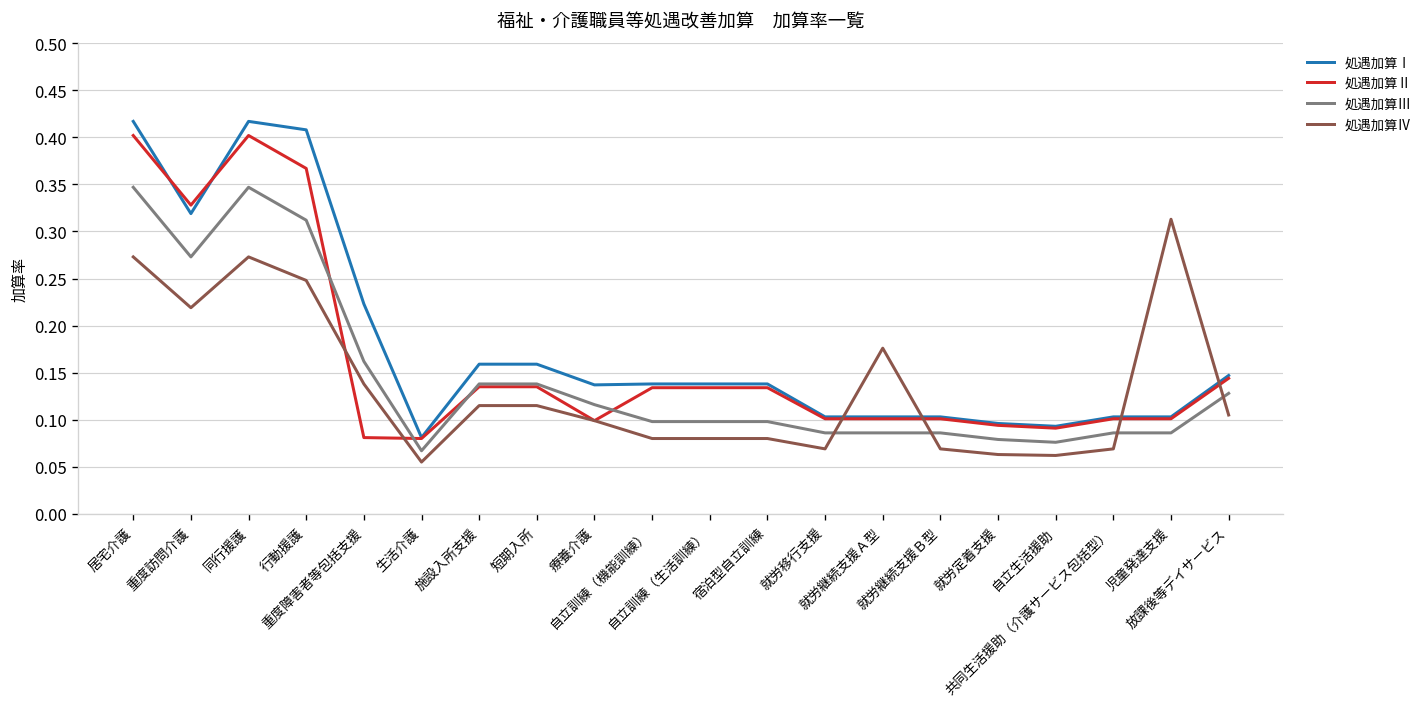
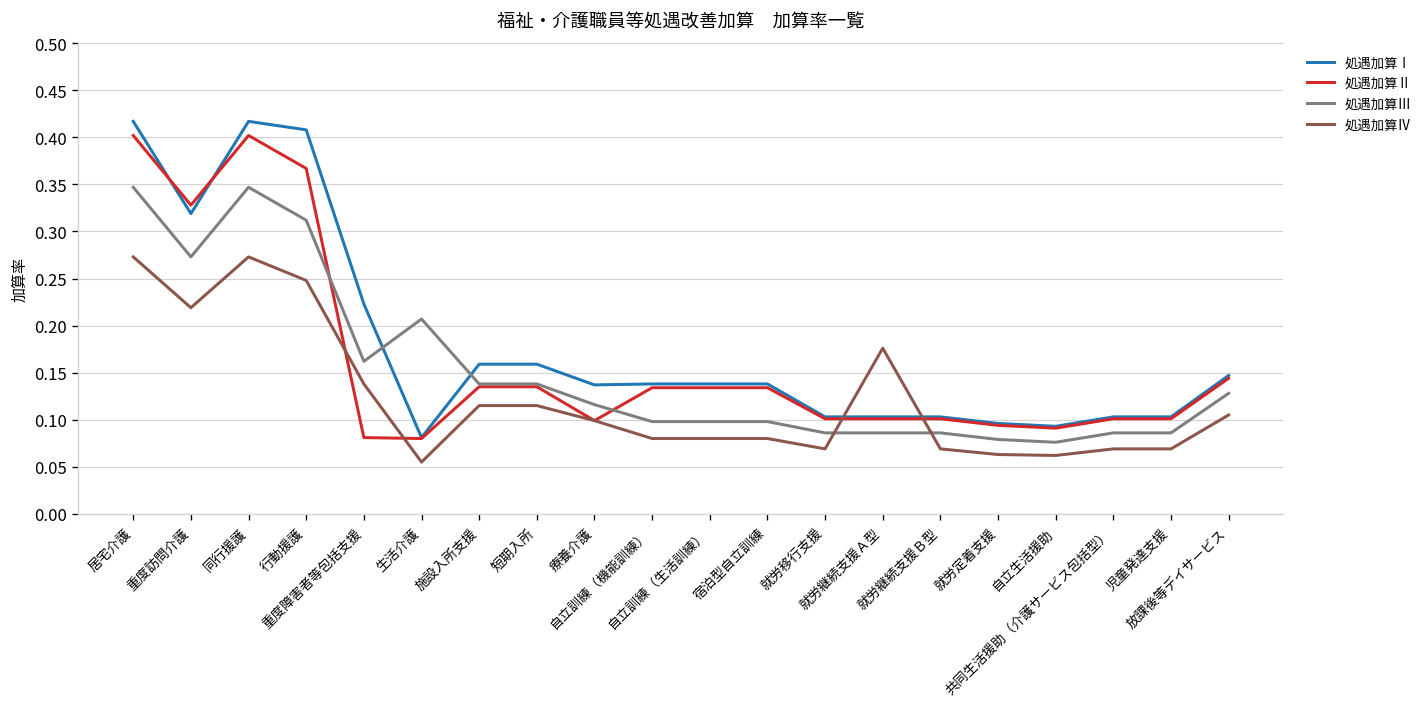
  {
    "処遇加算Ⅰ": {
      "居宅介護": 0.42,
      "重度訪問介護": 0.32,
      "同行援護": 0.42,
      "行動援護": 0.41,
      "重度障害者等包括支援": 0.22,
      "施設入所支援": 0.16,
      "短期入所": 0.16,
      "療養介護": 0.14,
      "自立訓練（機能訓練）": 0.14,
      "自立訓練（生活訓練）": 0.14,
      "宿泊型自立訓練": 0.14
    },
    "処遇加算Ⅱ": {
      "居宅介護": 0.40,
      "重度訪問介護": 0.33,
      "同行援護": 0.40,
      "行動援護": 0.37,
      "重度障害者等包括支援": 0.08,
      "自立訓練（機能訓練）": 0.13,
      "自立訓練（生活訓練）": 0.13,
      "宿泊型自立訓練": 0.13
    },
    "処遇加算Ⅲ": {
      "居宅介護": 0.35,
      "重度訪問介護": 0.27,
      "同行援護": 0.35,
      "行動援護": 0.31,
      "重度障害者等包括支援": 0.16,
-     "生活介護": 0.07,
+     "生活介護": 0.21,
      "療養介護": 0.12,
      "自立訓練（機能訓練）": 0.10,
      "自立訓練（生活訓練）": 0.10,
      "宿泊型自立訓練": 0.10,
      "就労移行支援": 0.09,
      "就労継続支援Ａ型": 0.09,
      "就労継続支援Ｂ型": 0.09,
      "就労定着支援": 0.08,
      "自立生活援助": 0.08,
      "共同生活援助（介護サービス包括型）": 0.09,
      "児童発達支援": 0.09,
      "放課後等デイサービス": 0.13
    },
    "処遇加算Ⅳ": {
      "居宅介護": 0.27,
      "重度訪問介護": 0.22,
      "同行援護": 0.27,
      "行動援護": 0.25,
      "重度障害者等包括支援": 0.14,
      "生活介護": 0.06,
      "施設入所支援": 0.12,
      "短期入所": 0.12,
      "自立訓練（機能訓練）": 0.08,
      "自立訓練（生活訓練）": 0.08,
      "宿泊型自立訓練": 0.08,
      "就労移行支援": 0.07,
      "就労継続支援Ａ型": 0.18,
      "就労継続支援Ｂ型": 0.07,
      "就労定着支援": 0.06,
      "自立生活援助": 0.06,
      "共同生活援助（介護サービス包括型）": 0.07,
-     "児童発達支援": 0.31,
+     "児童発達支援": 0.07,
      "放課後等デイサービス": 0.11
    }
  }
